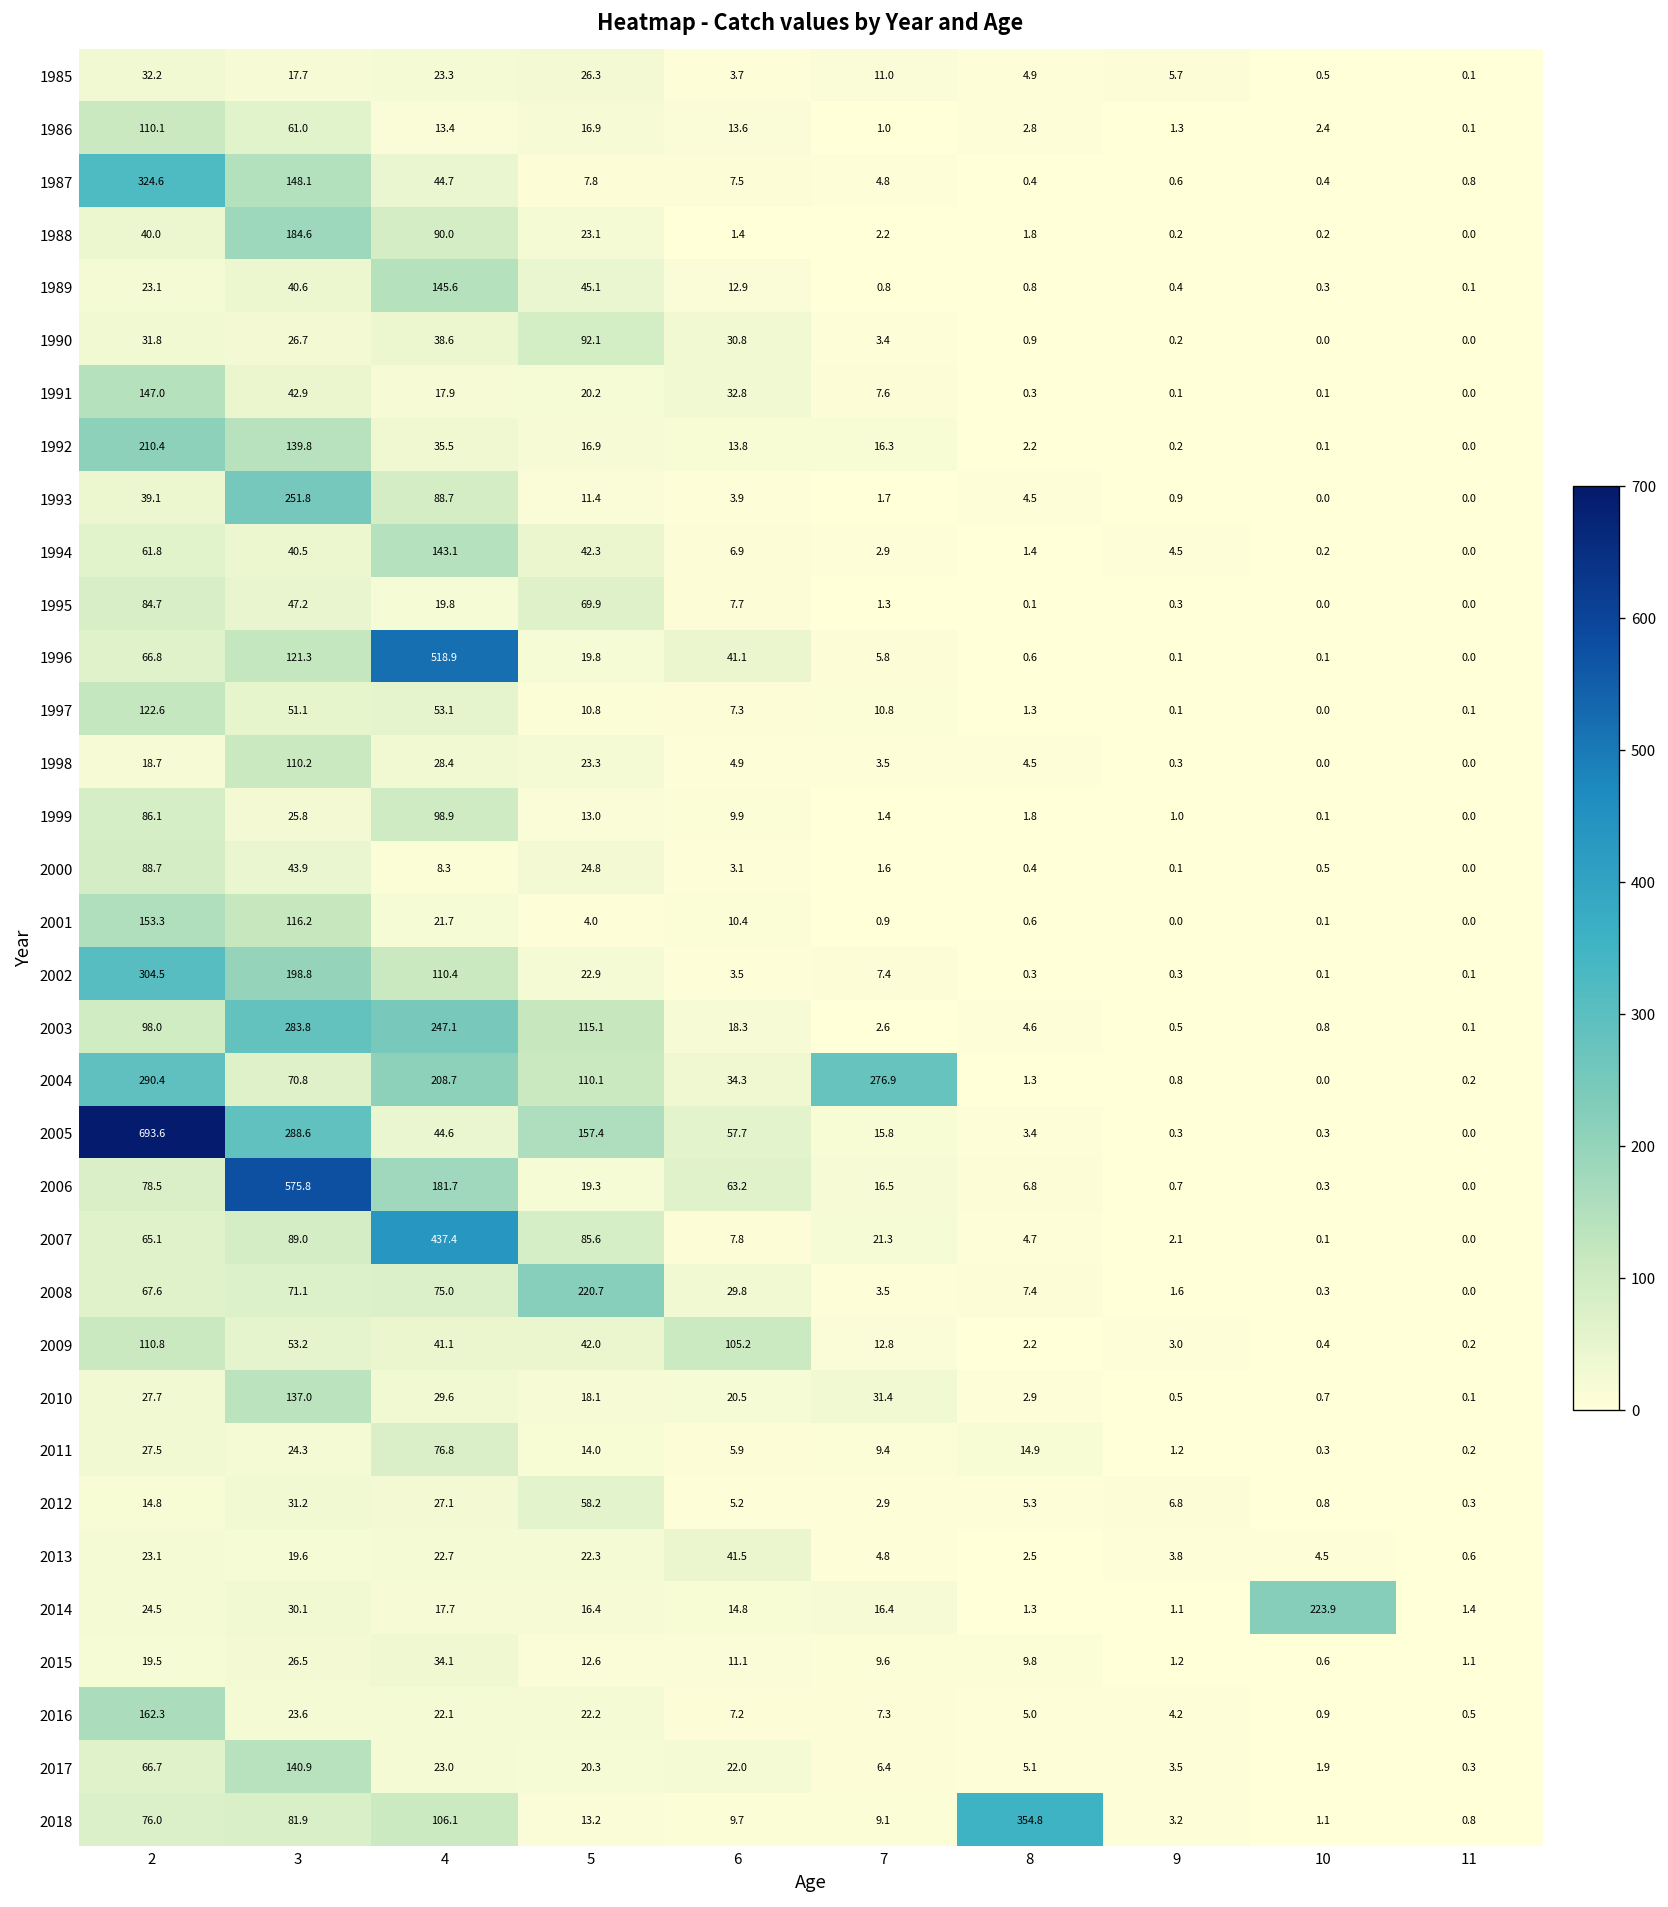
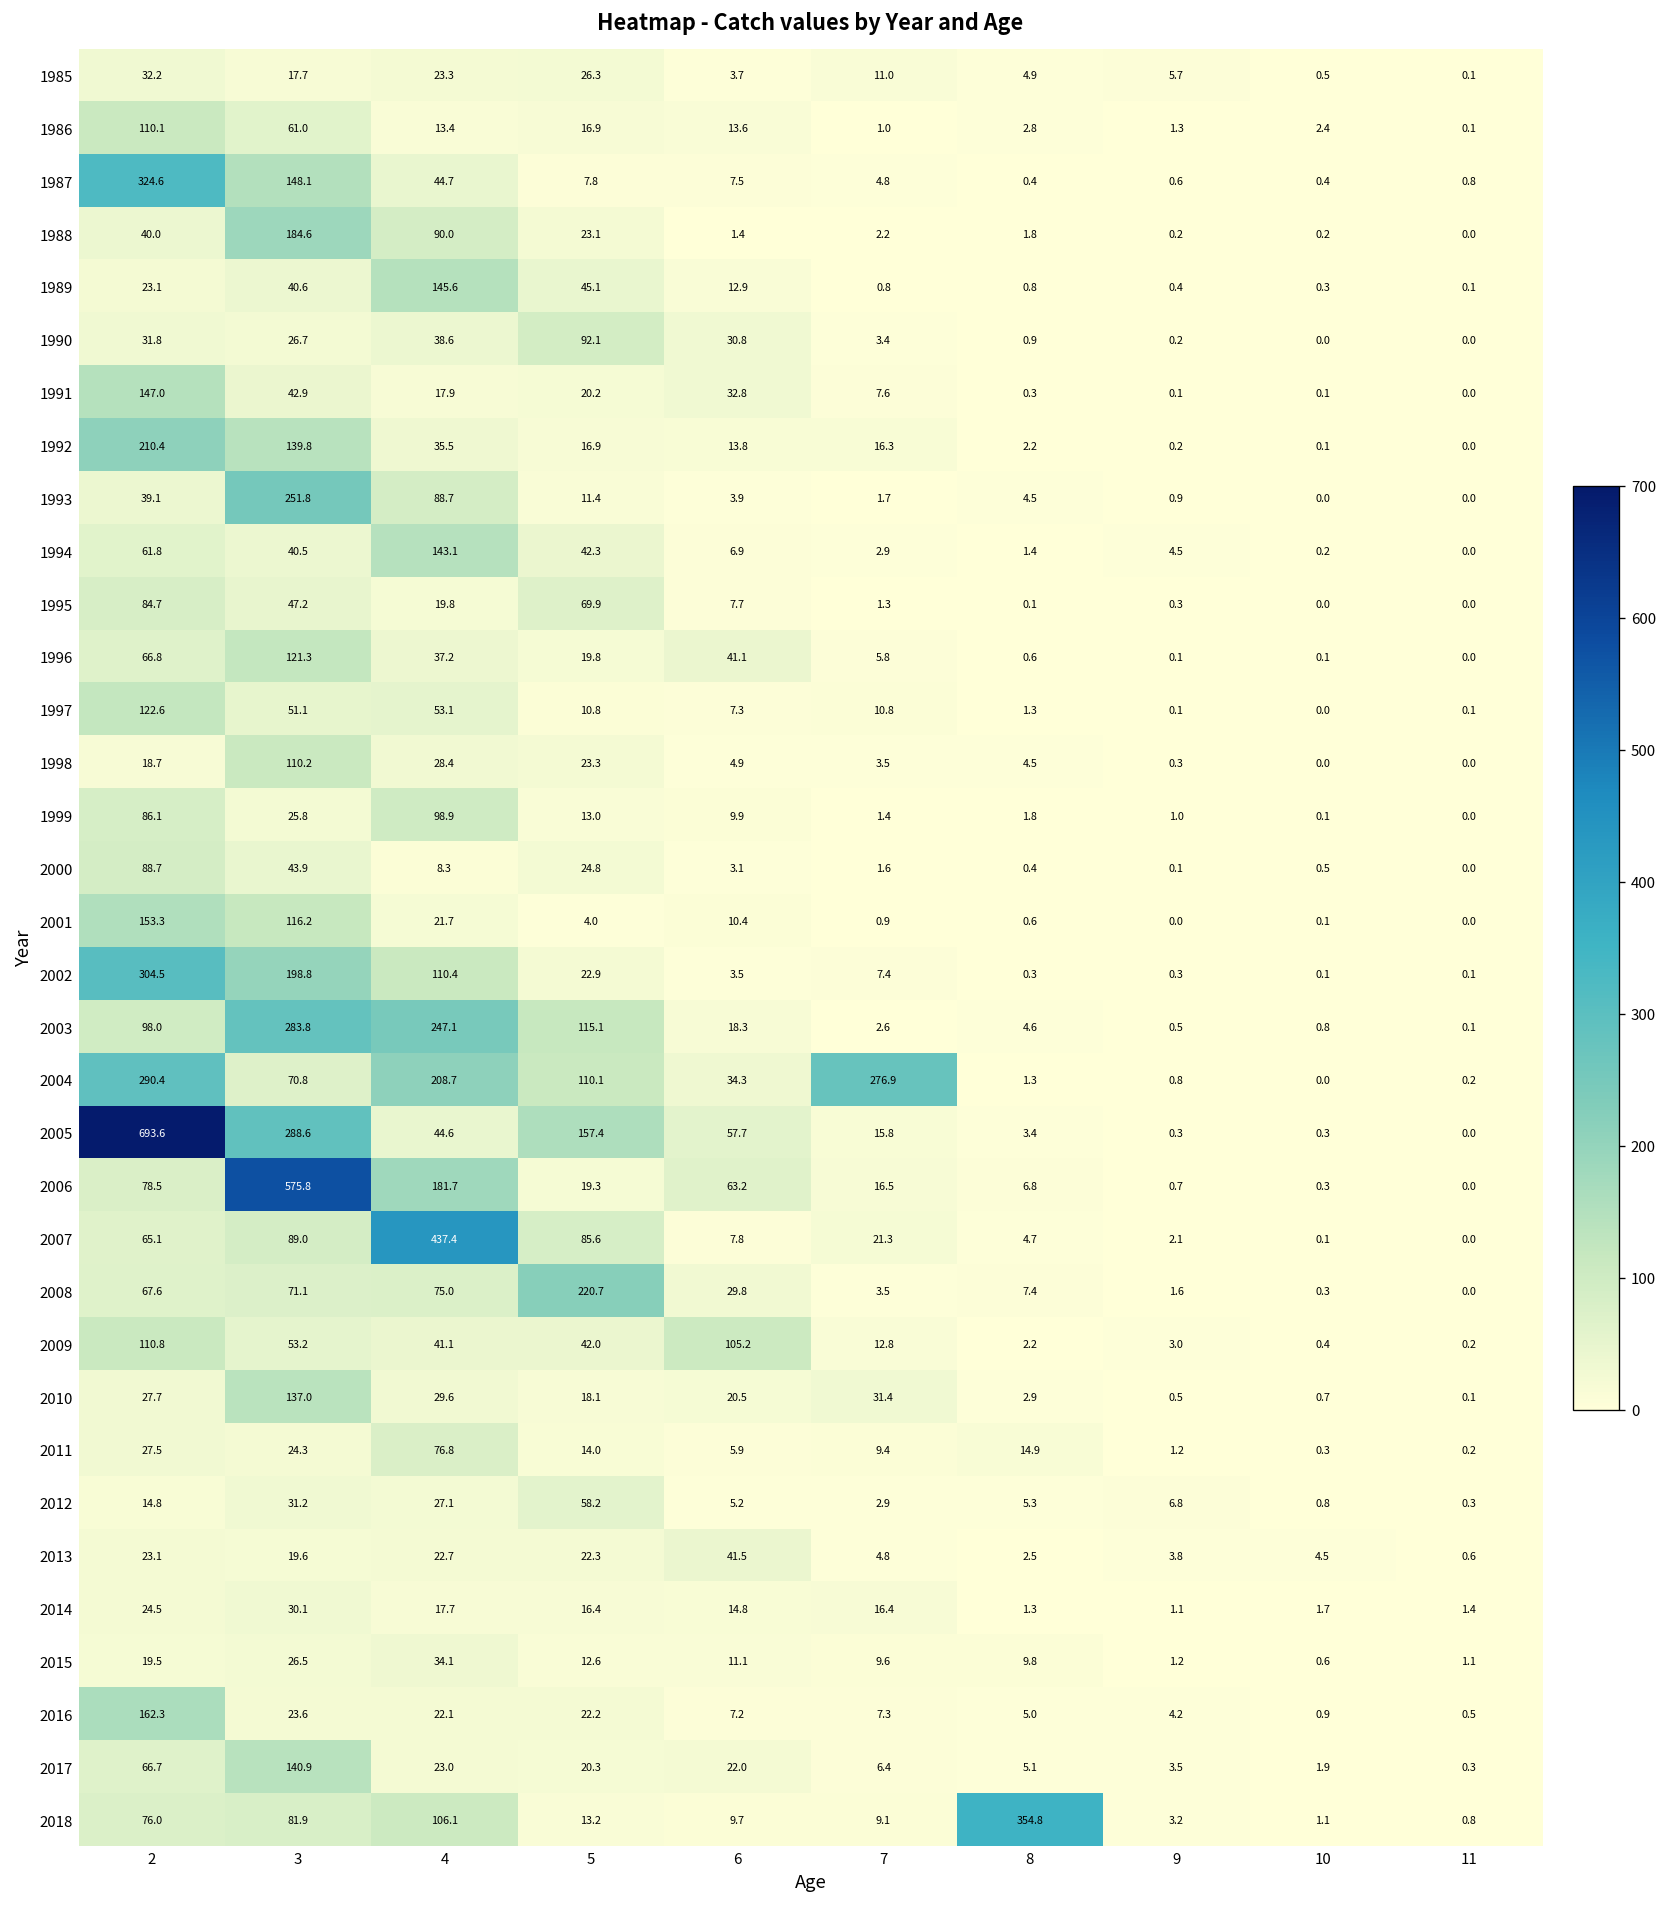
  {
    "1996": {
      "2": 66.8,
      "3": 121.3,
-     "4": 518.9,
+     "4": 37.2,
      "5": 19.8,
      "6": 41.1,
      "7": 5.8,
      "8": 0.6,
      "9": 0.1,
      "10": 0.1,
      "11": 0.0
    },
    "2014": {
      "2": 24.5,
      "3": 30.1,
      "4": 17.7,
      "5": 16.4,
      "6": 14.8,
      "7": 16.4,
      "8": 1.3,
      "9": 1.1,
-     "10": 223.9,
+     "10": 1.7,
      "11": 1.4
    }
  }
